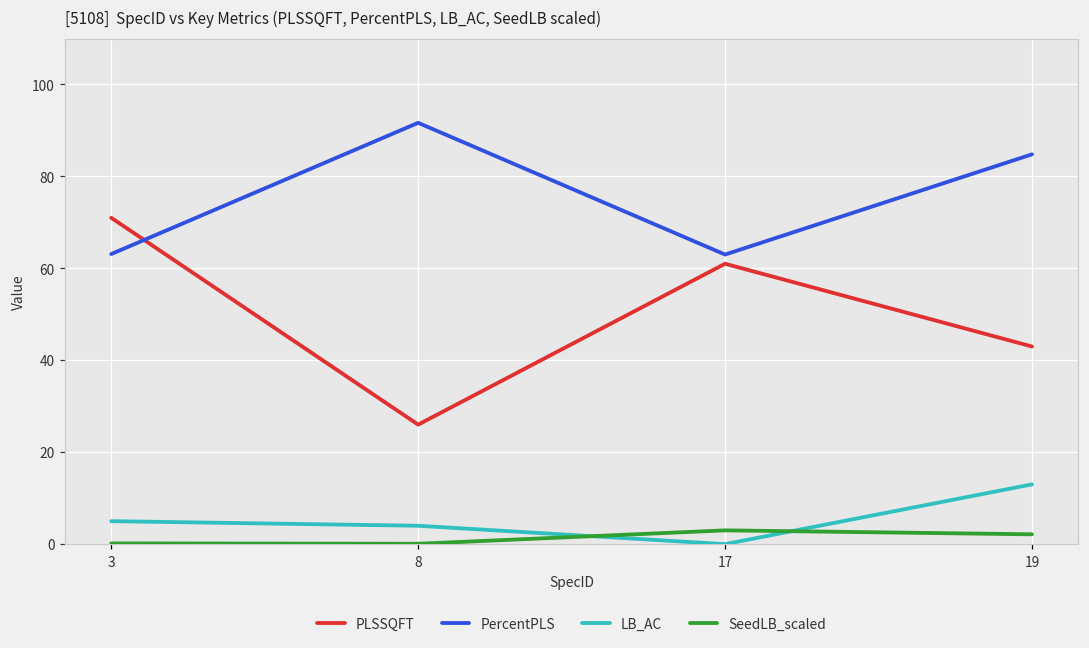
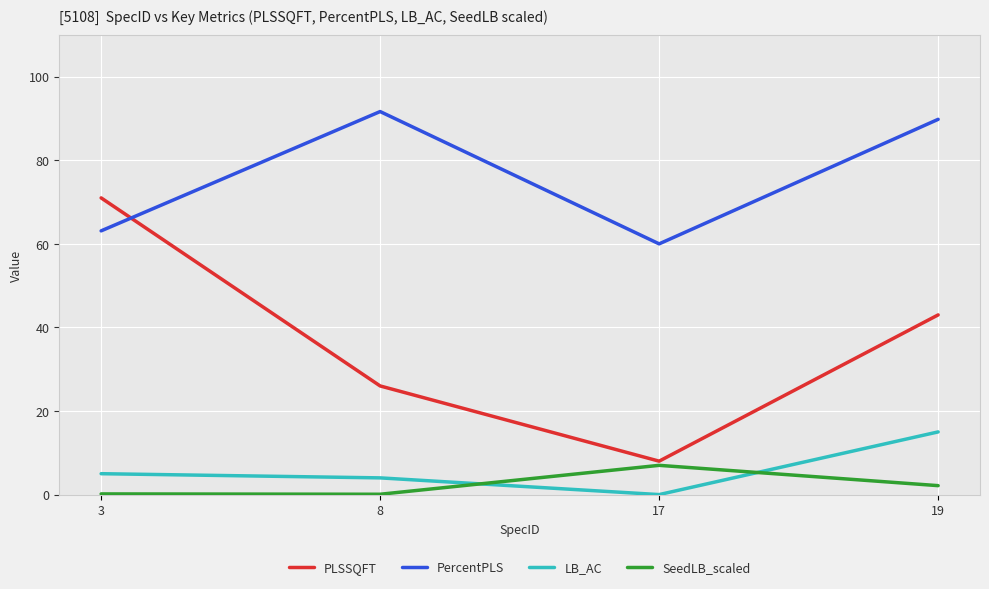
  {
    "PLSSQFT": {
      "3": 71,
      "8": 26,
-     "17": 61,
+     "17": 8,
      "19": 43
    },
    "PercentPLS": {
      "3": 63,
      "8": 92,
-     "17": 63,
-     "19": 85
+     "17": 60,
+     "19": 90
    },
    "LB_AC": {
      "3": 5,
      "8": 4,
      "17": 0,
-     "19": 13
+     "19": 15
    },
    "SeedLB_scaled": {
      "3": 0,
      "8": 0,
-     "17": 3,
+     "17": 7,
      "19": 2
    }
  }
